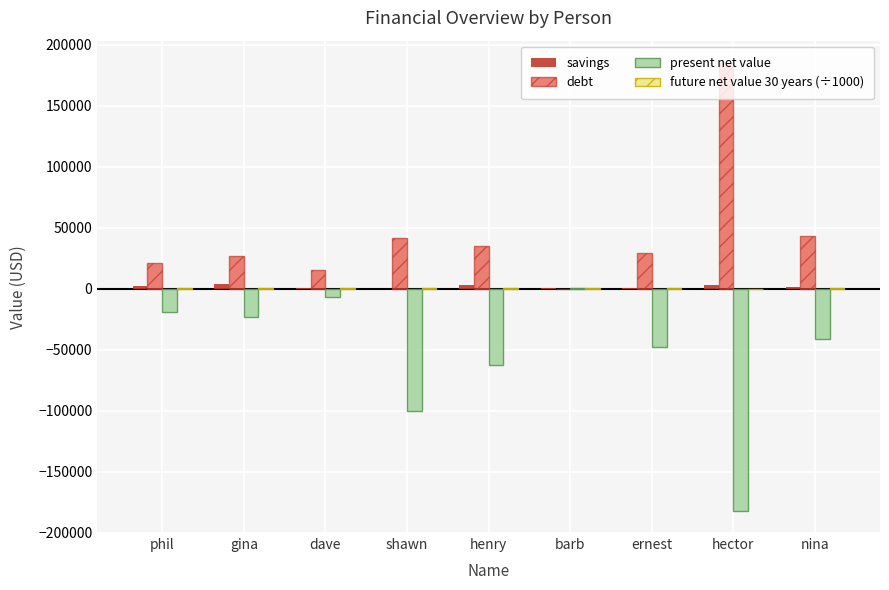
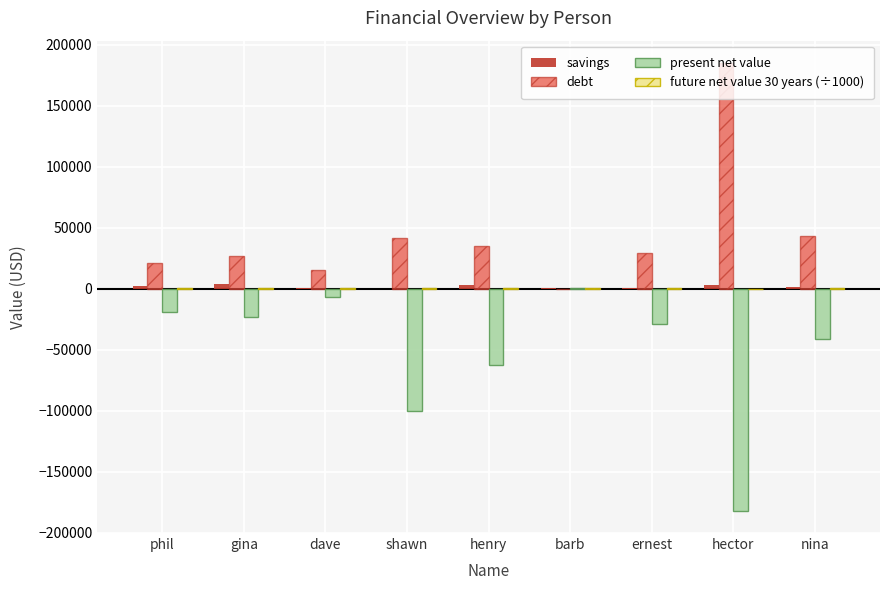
  {
    "present net value": {
      "phil": -19000,
      "gina": -23000,
      "dave": -7000,
      "shawn": -100000,
      "henry": -62000,
-     "ernest": -48000,
+     "ernest": -29000,
      "hector": -182000,
      "nina": -42000
    }
  }
